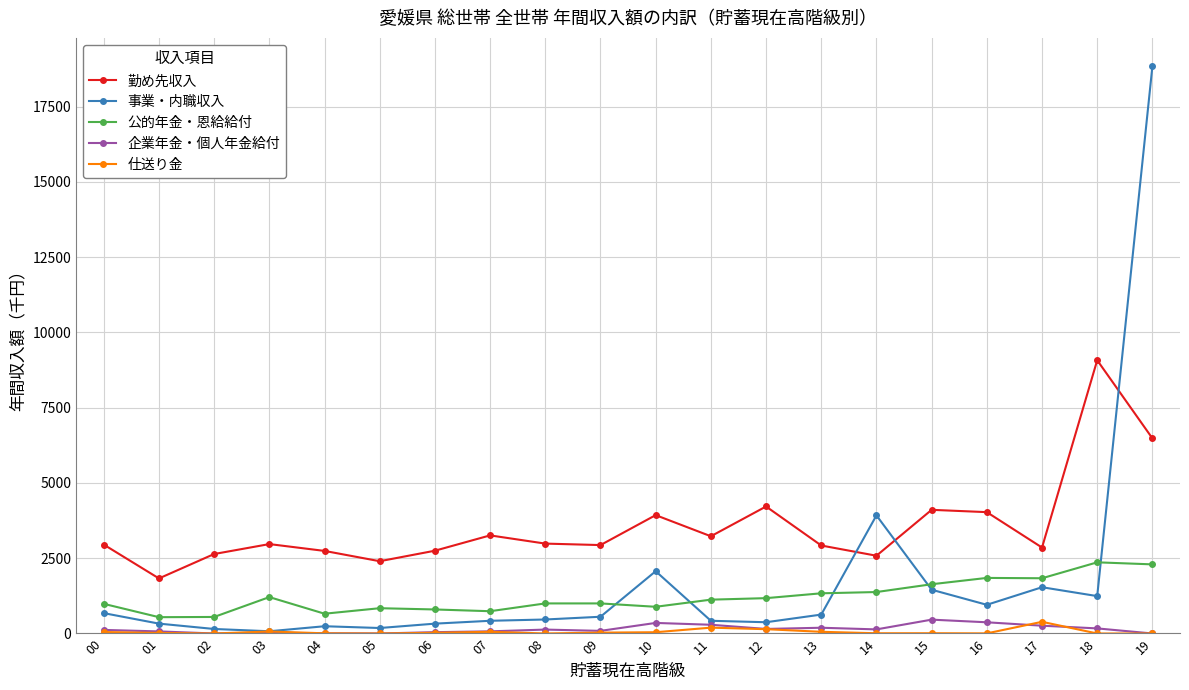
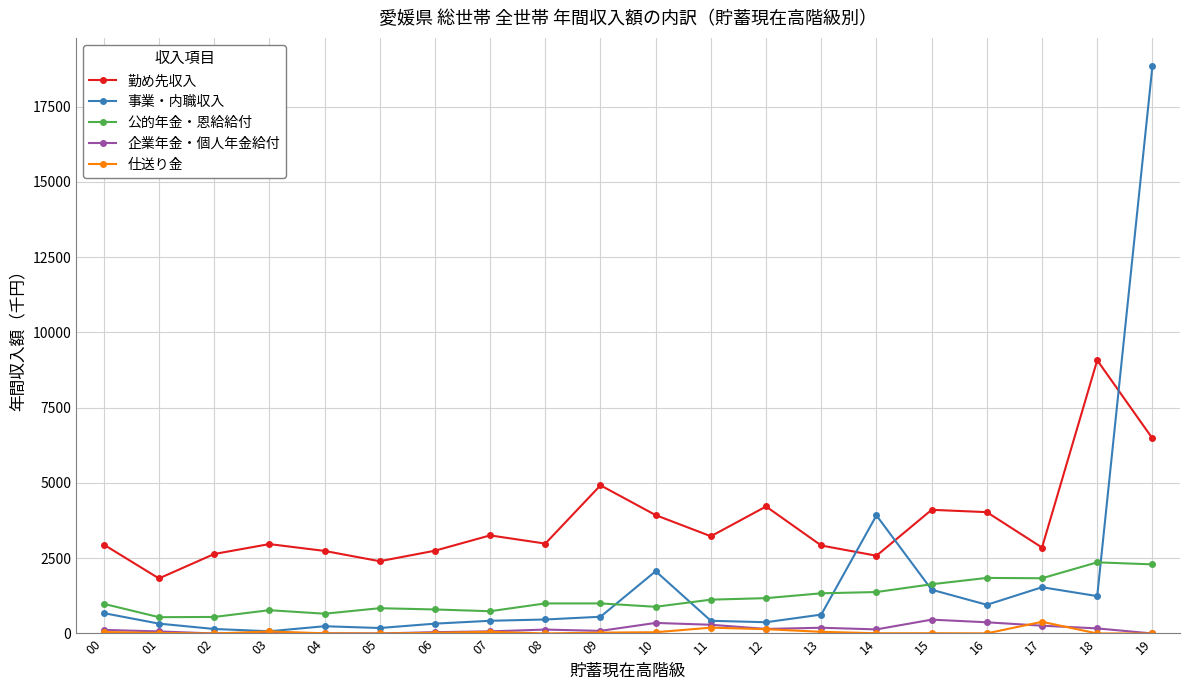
  {
    "勤め先収入": {
      "00": 3000,
      "01": 1800,
      "02": 2600,
      "03": 3000,
      "04": 2700,
      "05": 2400,
      "06": 2800,
      "07": 3300,
      "08": 3000,
-     "09": 2900,
+     "09": 4900,
      "10": 3900,
      "11": 3200,
      "12": 4200,
      "13": 2900,
      "14": 2600,
      "15": 4100,
      "16": 4000,
      "17": 2900,
      "18": 9100,
      "19": 6500
    },
    "事業・内職収入": {
      "00": 700,
      "01": 300,
      "02": 200,
      "04": 200,
      "05": 200,
      "06": 300,
      "07": 400,
      "08": 500,
      "09": 600,
      "10": 2100,
      "11": 400,
      "12": 400,
      "13": 600,
      "14": 3900,
      "15": 1500,
      "16": 1000,
      "17": 1500,
      "18": 1200,
      "19": 18800
    },
    "公的年金・恩給給付": {
      "00": 1000,
      "01": 500,
      "02": 500,
-     "03": 1200,
+     "03": 800,
      "04": 700,
      "05": 800,
      "06": 800,
      "07": 700,
      "08": 1000,
      "09": 1000,
      "10": 900,
      "11": 1100,
      "12": 1200,
      "13": 1300,
      "14": 1400,
      "15": 1600,
      "16": 1800,
      "17": 1800,
      "18": 2400,
      "19": 2300
    },
    "企業年金・個人年金給付": {
      "08": 100,
      "10": 400,
      "11": 300,
      "13": 200,
      "14": 100,
      "15": 500,
      "16": 400,
      "17": 300,
      "18": 200
    },
    "仕送り金": {
      "08": 0,
      "10": 0,
      "11": 200,
      "13": 100,
      "14": 0,
      "15": 0,
      "16": 0,
      "17": 400,
      "18": 0
    }
  }
